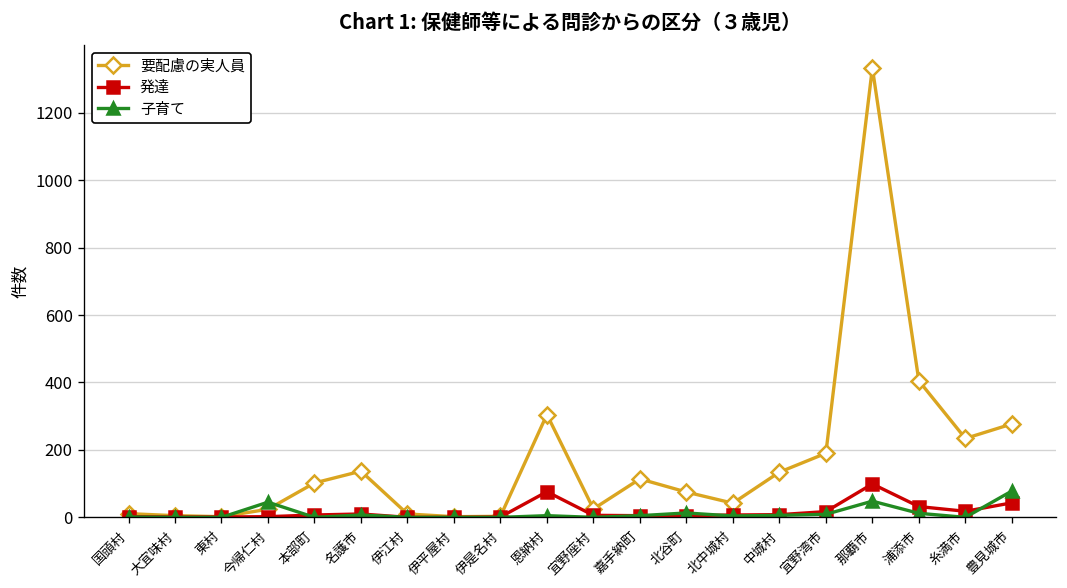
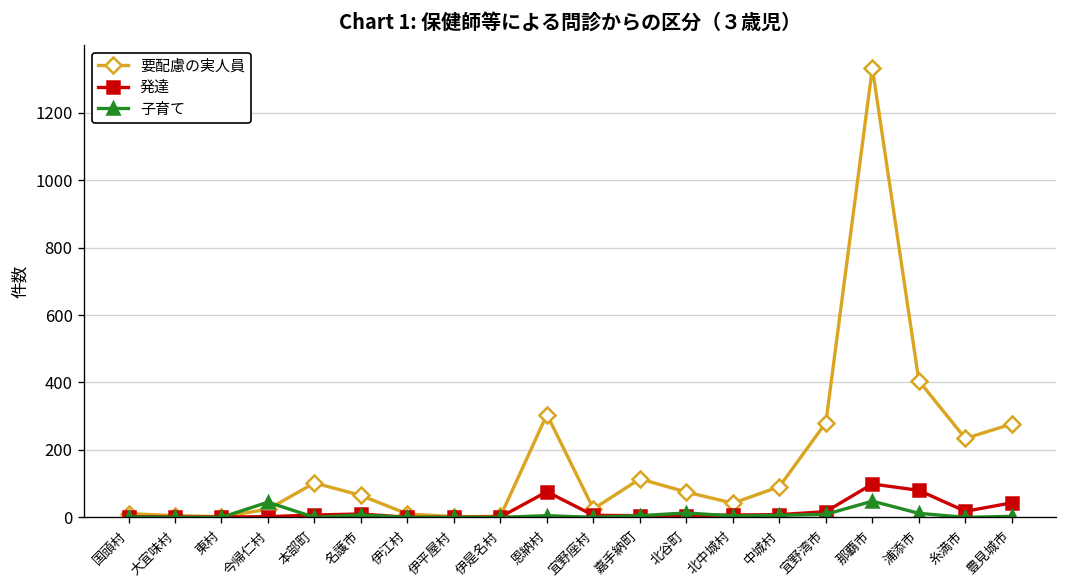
  {
    "要配慮の実人員": {
      "国頭村": 10,
      "今帰仁村": 20,
      "本部町": 100,
-     "名護市": 140,
+     "名護市": 70,
      "伊江村": 10,
      "恩納村": 310,
      "宜野座村": 30,
      "嘉手納町": 110,
      "北谷町": 80,
      "北中城村": 40,
-     "中城村": 130,
-     "宜野湾市": 190,
+     "中城村": 90,
+     "宜野湾市": 280,
      "那覇市": 1330,
      "浦添市": 410,
      "糸満市": 230,
      "豊見城市": 280
    },
    "発達": {
      "今帰仁村": 0,
      "恩納村": 80,
      "那覇市": 100,
-     "浦添市": 30,
+     "浦添市": 80,
      "糸満市": 20,
      "豊見城市": 40
    },
    "子育て": {
      "今帰仁村": 50,
      "恩納村": 10,
      "那覇市": 50,
      "浦添市": 10,
      "糸満市": 0,
-     "豊見城市": 80
+     "豊見城市": 0
    }
  }
